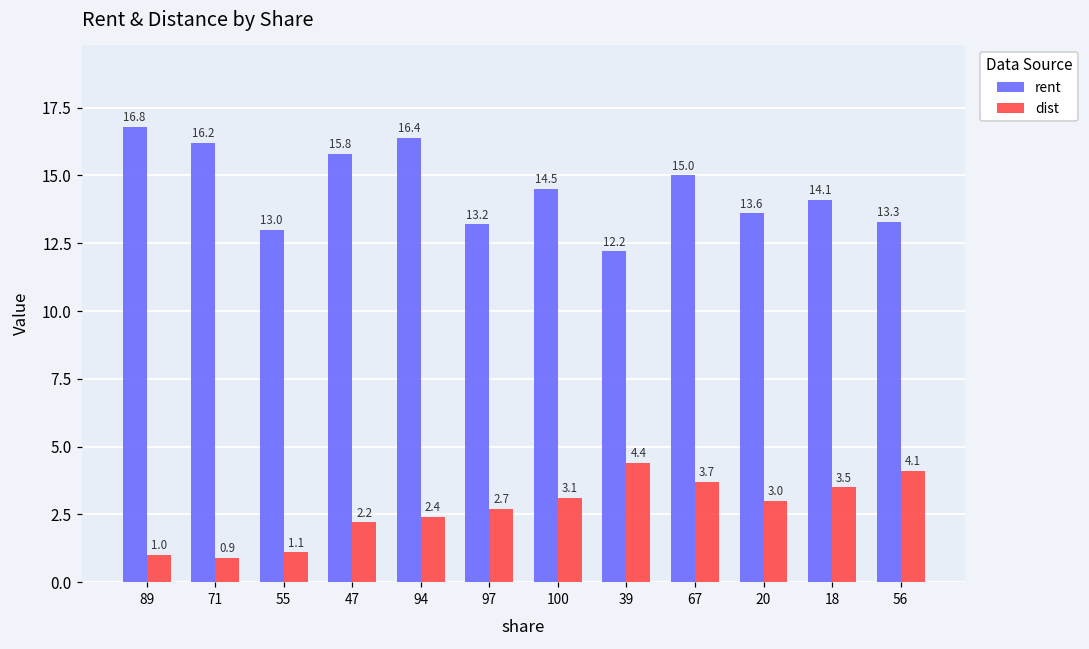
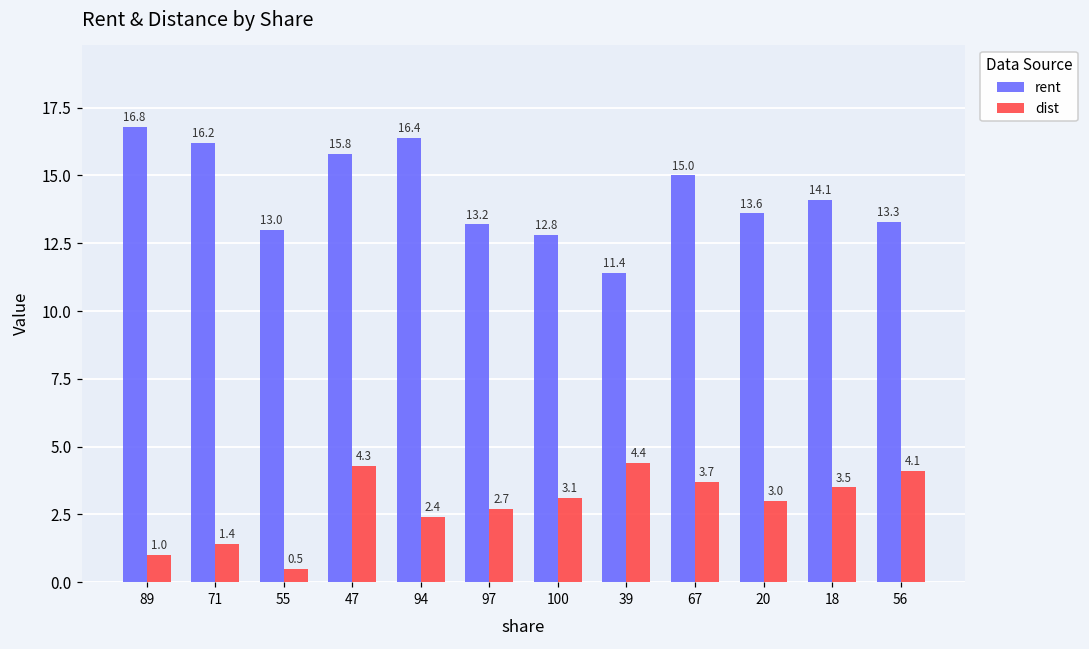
  {
    "rent": {
      "89": 16.8,
      "71": 16.2,
      "55": 13.0,
      "47": 15.8,
      "94": 16.4,
      "97": 13.2,
-     "100": 14.5,
-     "39": 12.2,
+     "100": 12.8,
+     "39": 11.4,
      "67": 15.0,
      "20": 13.6,
      "18": 14.1,
      "56": 13.3
    },
    "dist": {
      "89": 1.0,
-     "71": 0.9,
-     "55": 1.1,
-     "47": 2.2,
+     "71": 1.4,
+     "55": 0.5,
+     "47": 4.3,
      "94": 2.4,
      "97": 2.7,
      "100": 3.1,
      "39": 4.4,
      "67": 3.7,
      "20": 3.0,
      "18": 3.5,
      "56": 4.1
    }
  }
